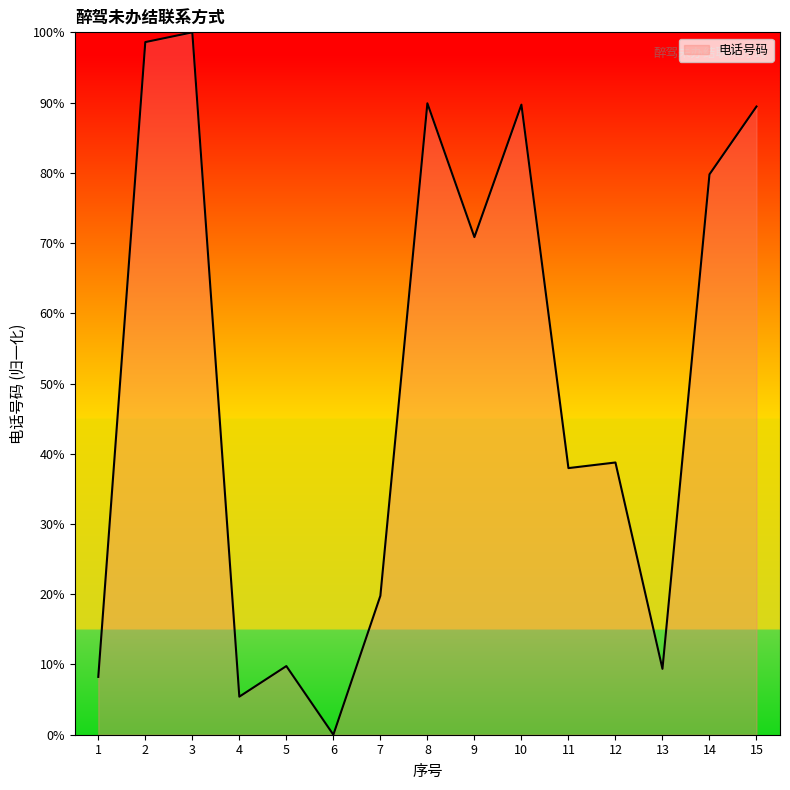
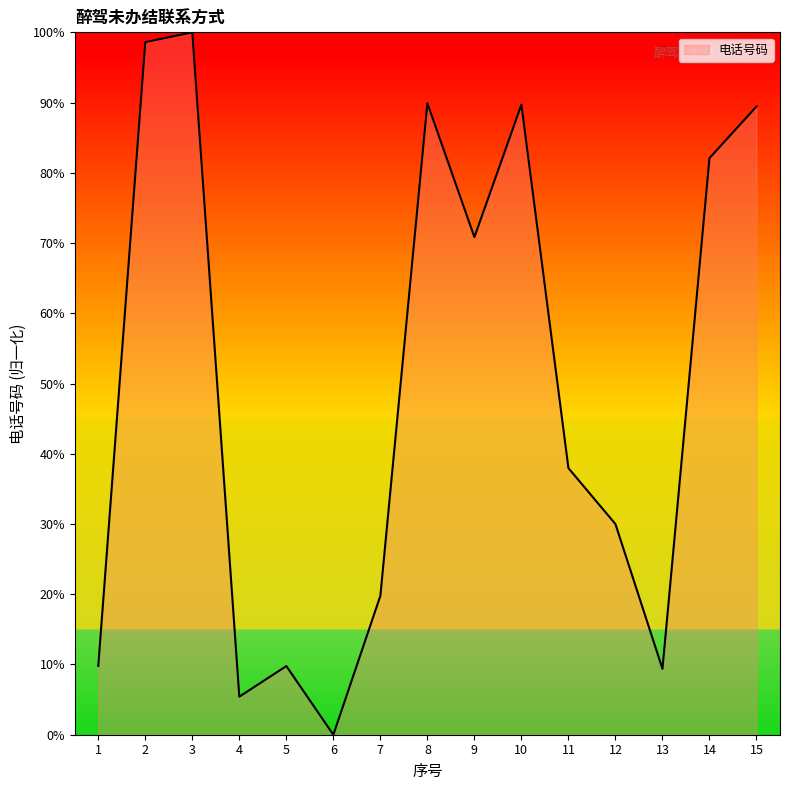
  {
-   "1": "8%",
+   "1": "10%",
    "2": "99%",
    "3": "100%",
    "4": "5%",
    "5": "10%",
    "6": "0%",
    "7": "20%",
    "8": "90%",
    "9": "71%",
    "10": "90%",
    "11": "38%",
-   "12": "39%",
+   "12": "30%",
    "13": "9%",
-   "14": "80%",
+   "14": "82%",
    "15": "89%"
  }
